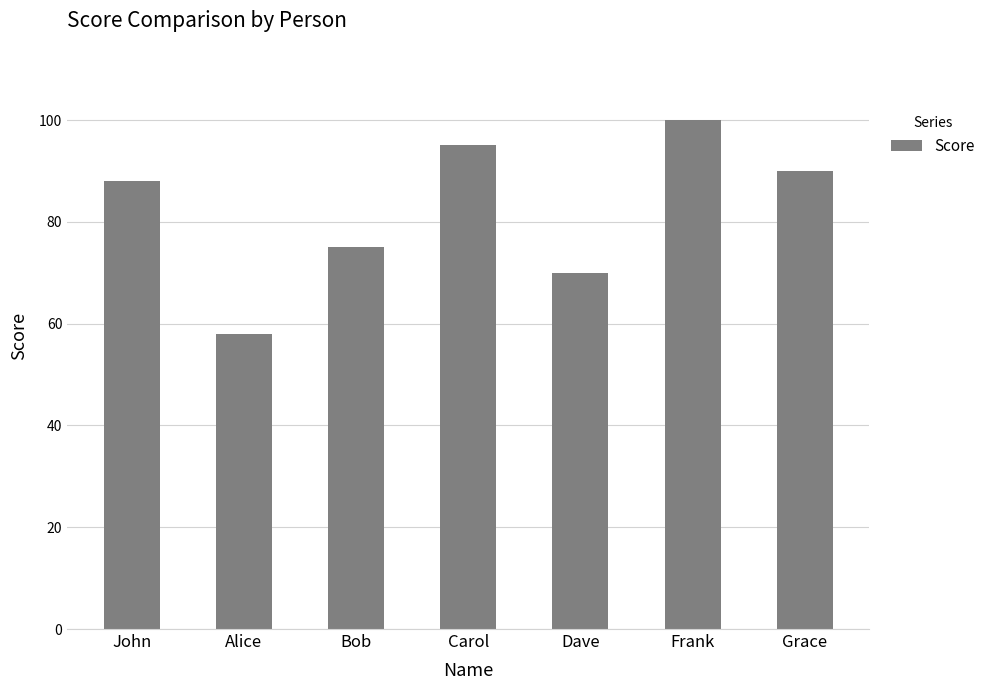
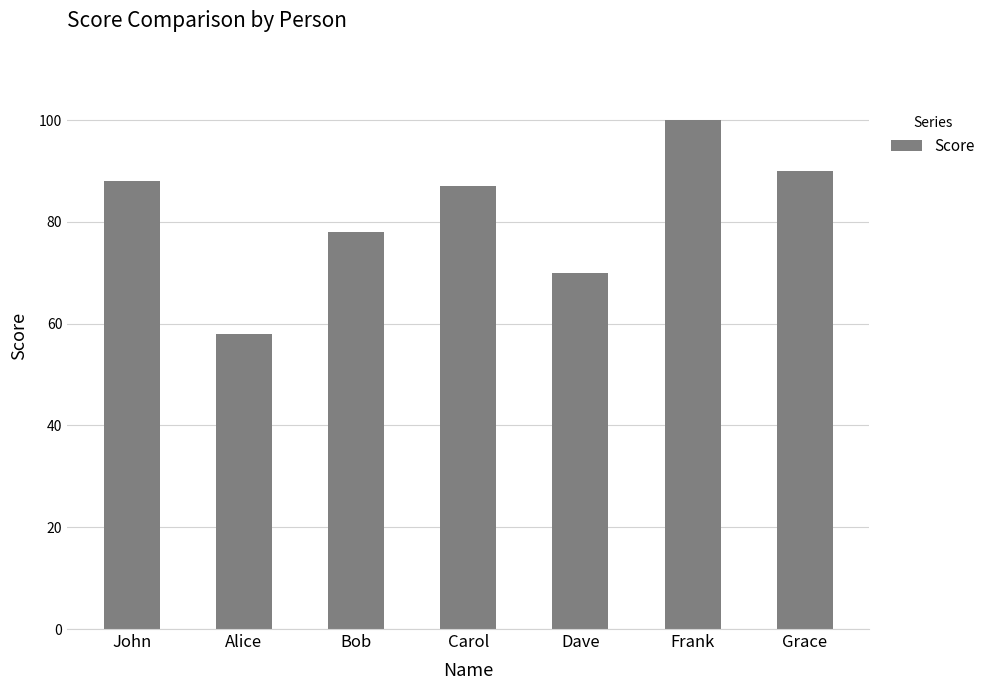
  {
    "John": 88,
    "Alice": 58,
-   "Bob": 75,
-   "Carol": 95,
+   "Bob": 78,
+   "Carol": 87,
    "Dave": 70,
    "Frank": 100,
    "Grace": 90
  }
